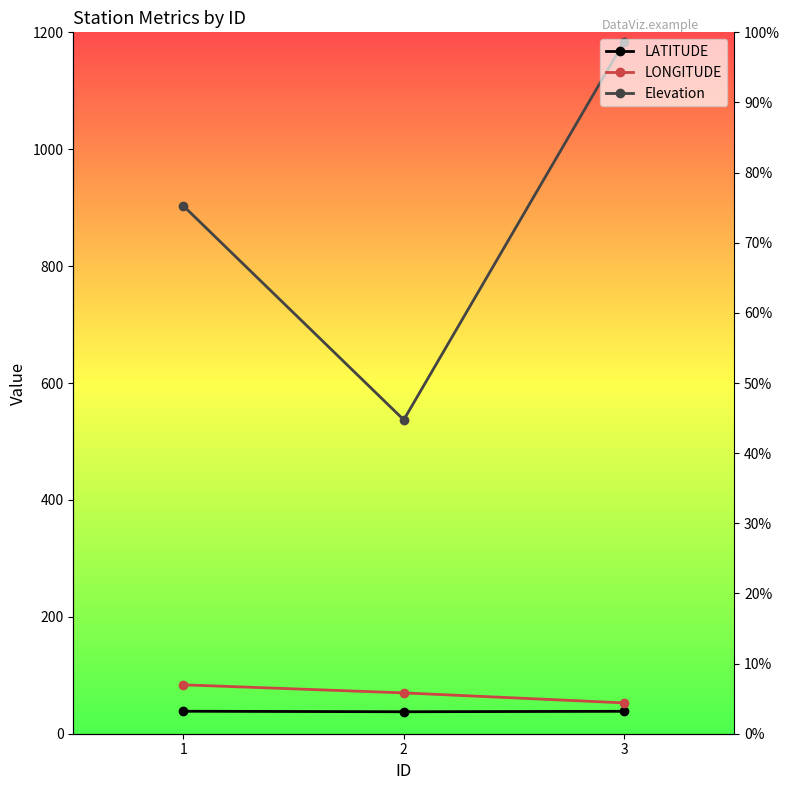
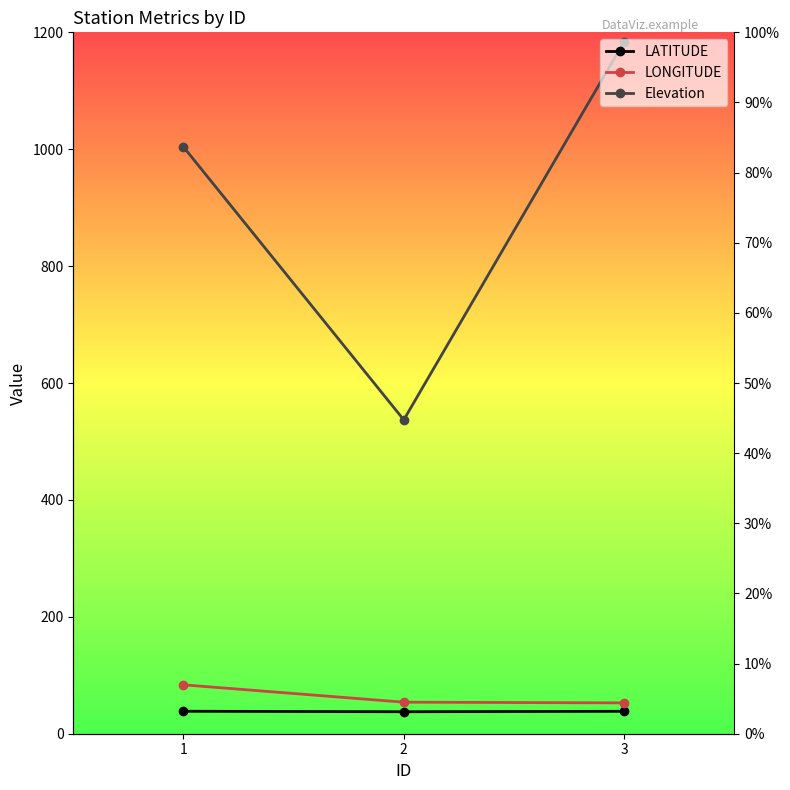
  {
    "LATITUDE": {
      "1": 40,
      "2": 40,
      "3": 40
    },
    "LONGITUDE": {
      "1": 80,
-     "2": 70,
+     "2": 50,
      "3": 50
    },
    "Elevation": {
-     "1": 900,
+     "1": 1000,
      "2": 540
    }
  }
